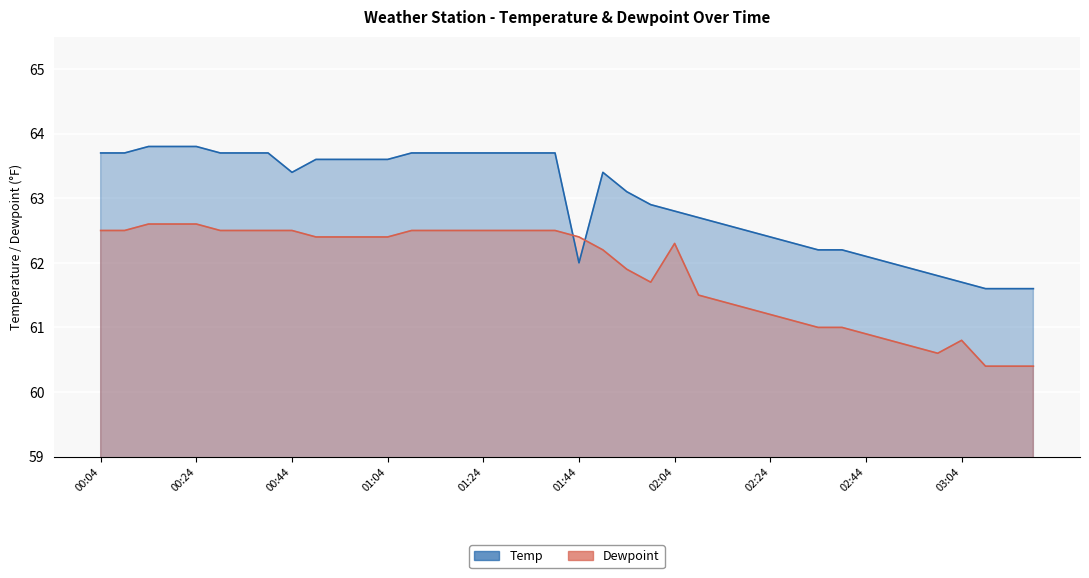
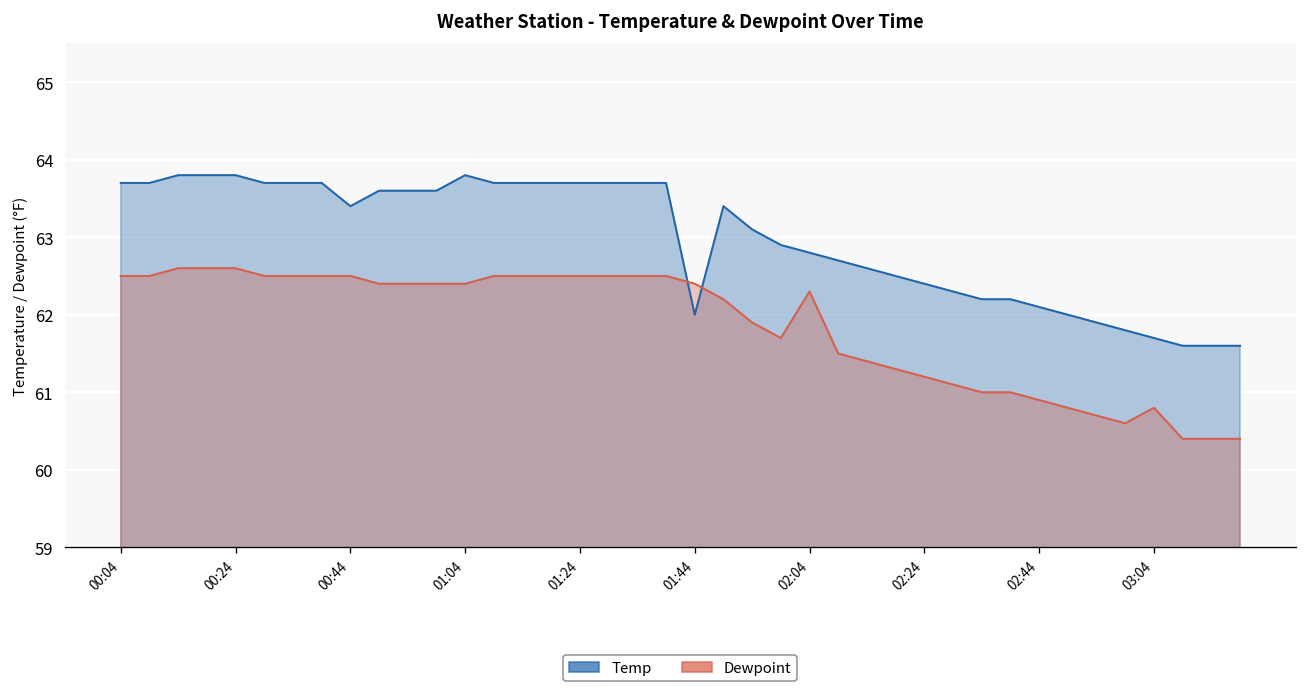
  {
    "Temp": {
      "00:04": 63.7,
      "00:24": 63.8,
      "00:44": 63.4,
-     "01:04": 63.6,
+     "01:04": 63.8,
      "01:24": 63.7,
      "01:44": 62.0,
      "02:04": 62.8,
      "02:24": 62.4,
      "02:44": 62.1,
      "03:04": 61.7
    },
    "Dewpoint": {
      "00:04": 62.5,
      "00:24": 62.6,
      "00:44": 62.5,
      "01:04": 62.4,
      "01:24": 62.5,
      "01:44": 62.4,
      "02:04": 62.3,
      "02:24": 61.2,
      "02:44": 60.9,
      "03:04": 60.8
    }
  }
